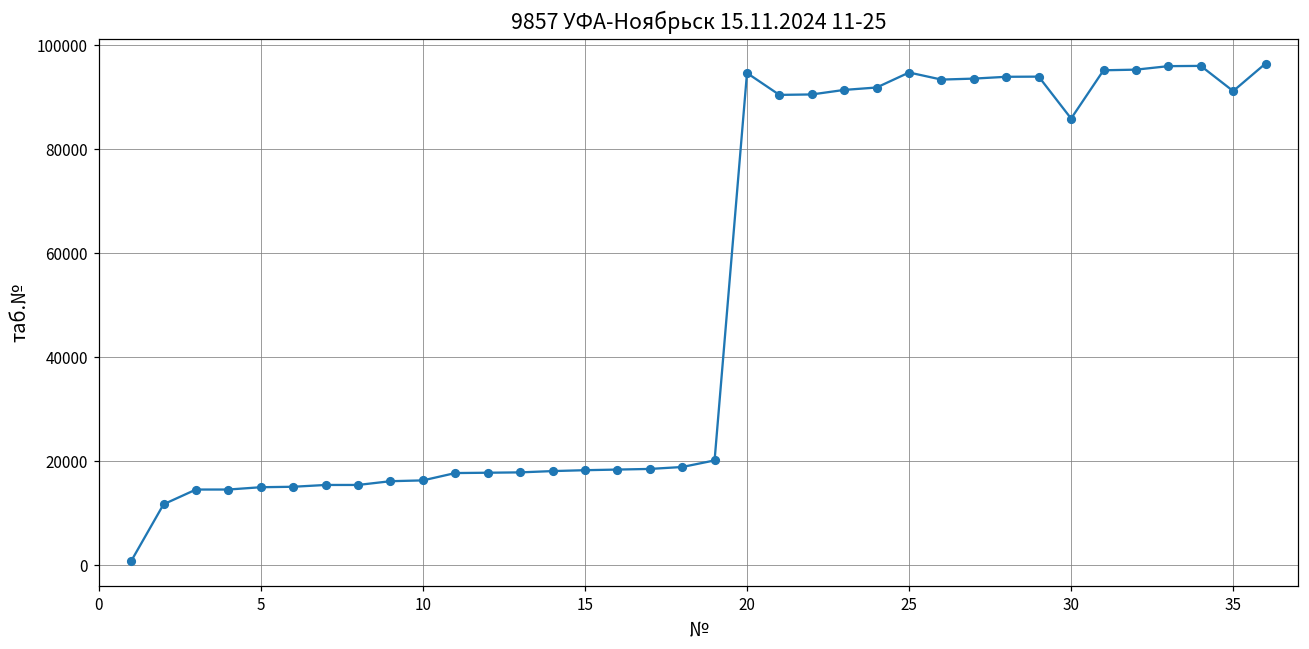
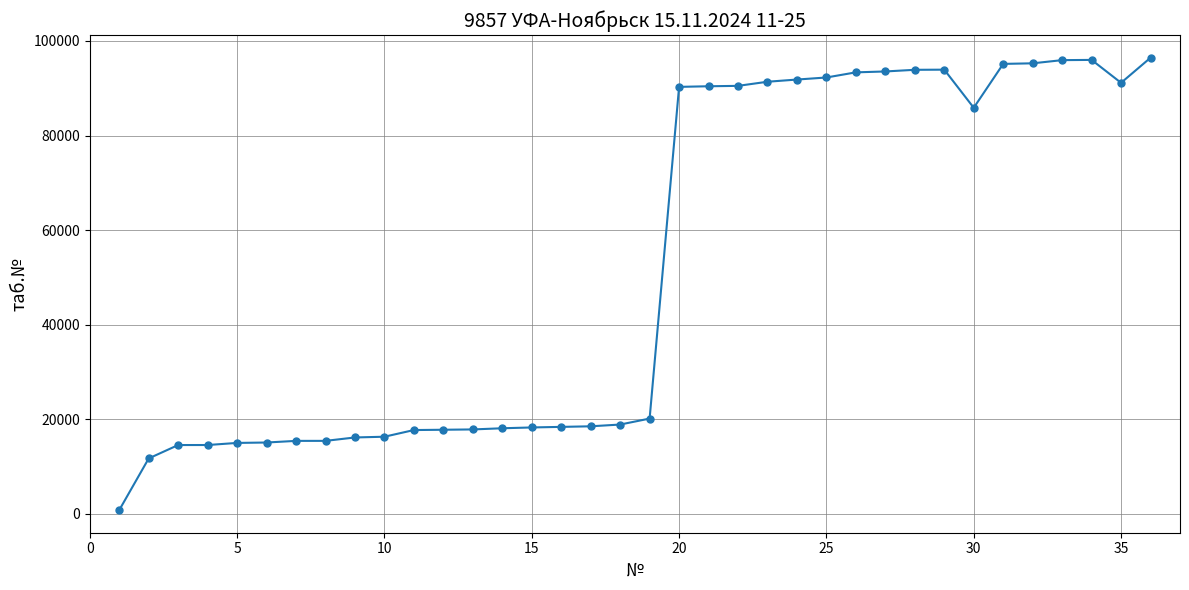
  {
    "5": 15000,
    "10": 16000,
    "15": 18000,
-   "20": 95000,
-   "25": 95000,
+   "20": 90000,
+   "25": 92000,
    "30": 86000,
    "35": 91000
  }
